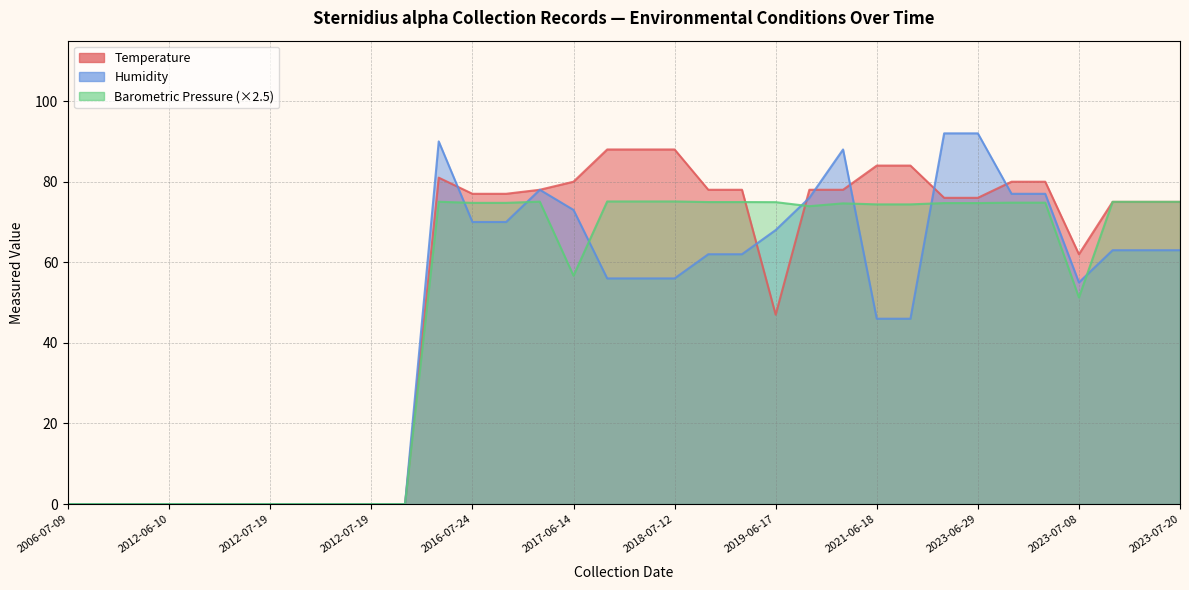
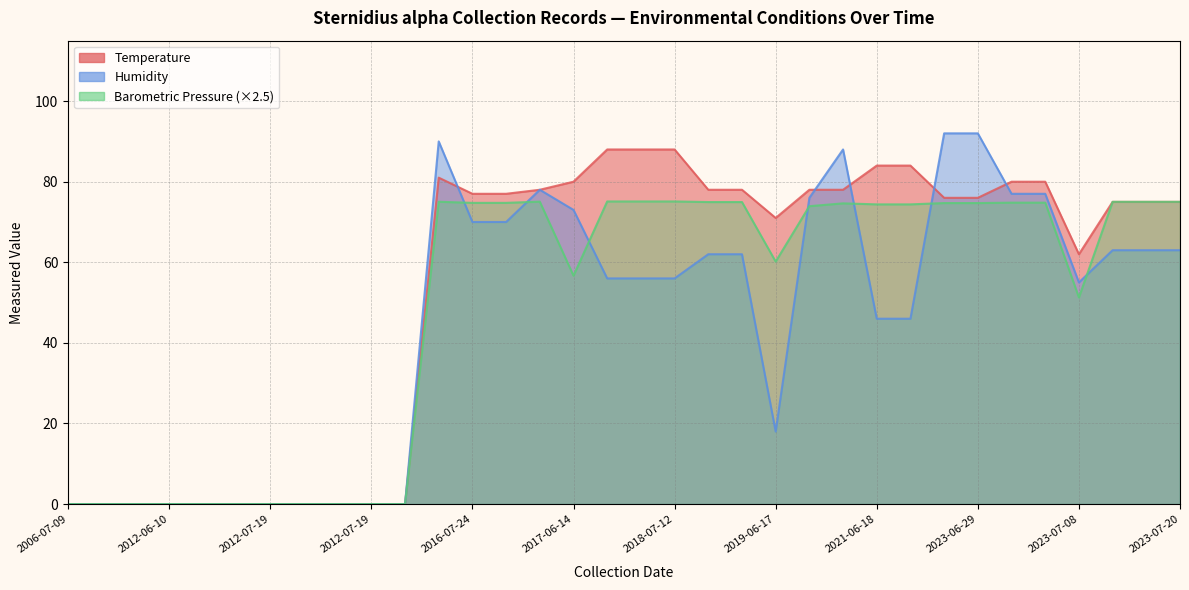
  {
    "Temperature": {
      "2017-06-14": 80,
-     "2019-06-17": 47,
+     "2019-06-17": 71,
      "2023-07-08": 62
    },
    "Humidity": {
      "2017-06-14": 73,
-     "2019-06-17": 68,
+     "2019-06-17": 18,
      "2023-07-08": 55
    },
    "Barometric Pressure (×2.5)": {
      "2017-06-14": 57,
-     "2019-06-17": 75,
+     "2019-06-17": 60,
      "2023-07-08": 51
    }
  }
